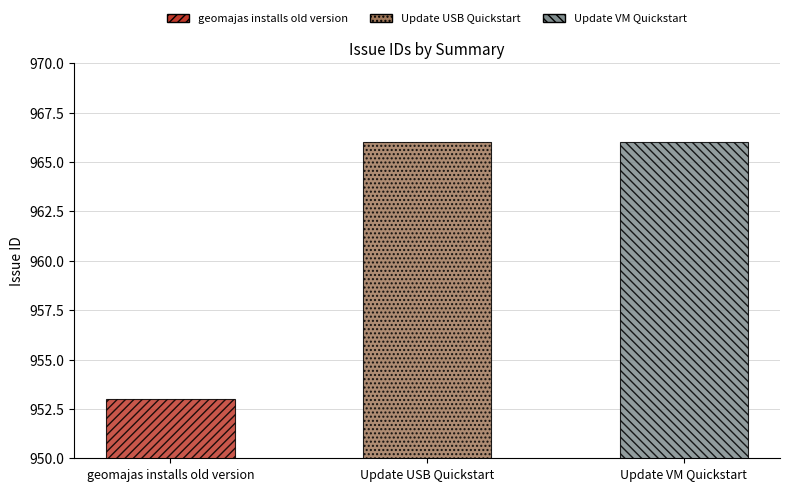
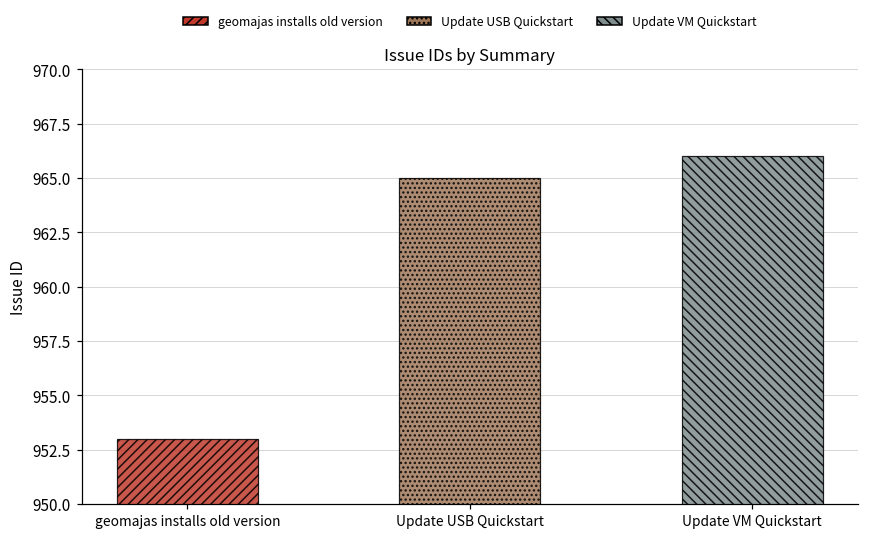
  {
    "geomajas installs old version": 953,
-   "Update USB Quickstart": 966,
+   "Update USB Quickstart": 965,
    "Update VM Quickstart": 966
  }
